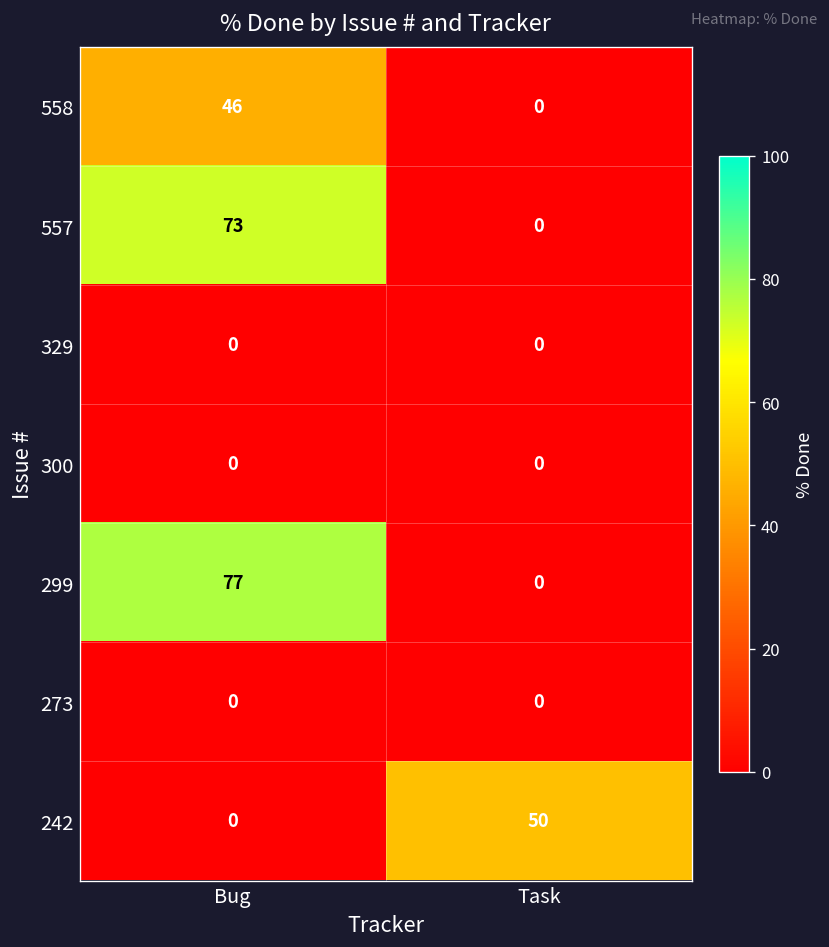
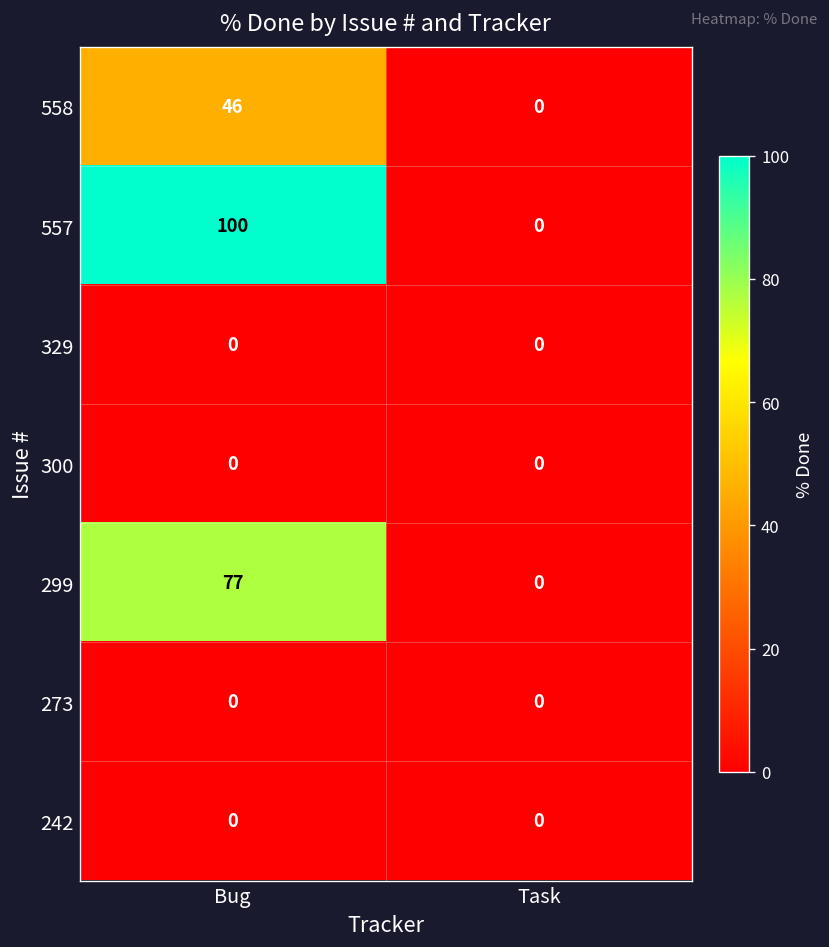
  {
    "558": {
      "Bug": 46,
      "Task": 0
    },
    "557": {
-     "Bug": 73,
+     "Bug": 100,
      "Task": 0
    },
    "329": {
      "Bug": 0,
      "Task": 0
    },
    "300": {
      "Bug": 0,
      "Task": 0
    },
    "299": {
      "Bug": 77,
      "Task": 0
    },
    "273": {
      "Bug": 0,
      "Task": 0
    },
    "242": {
      "Bug": 0,
-     "Task": 50
+     "Task": 0
    }
  }
